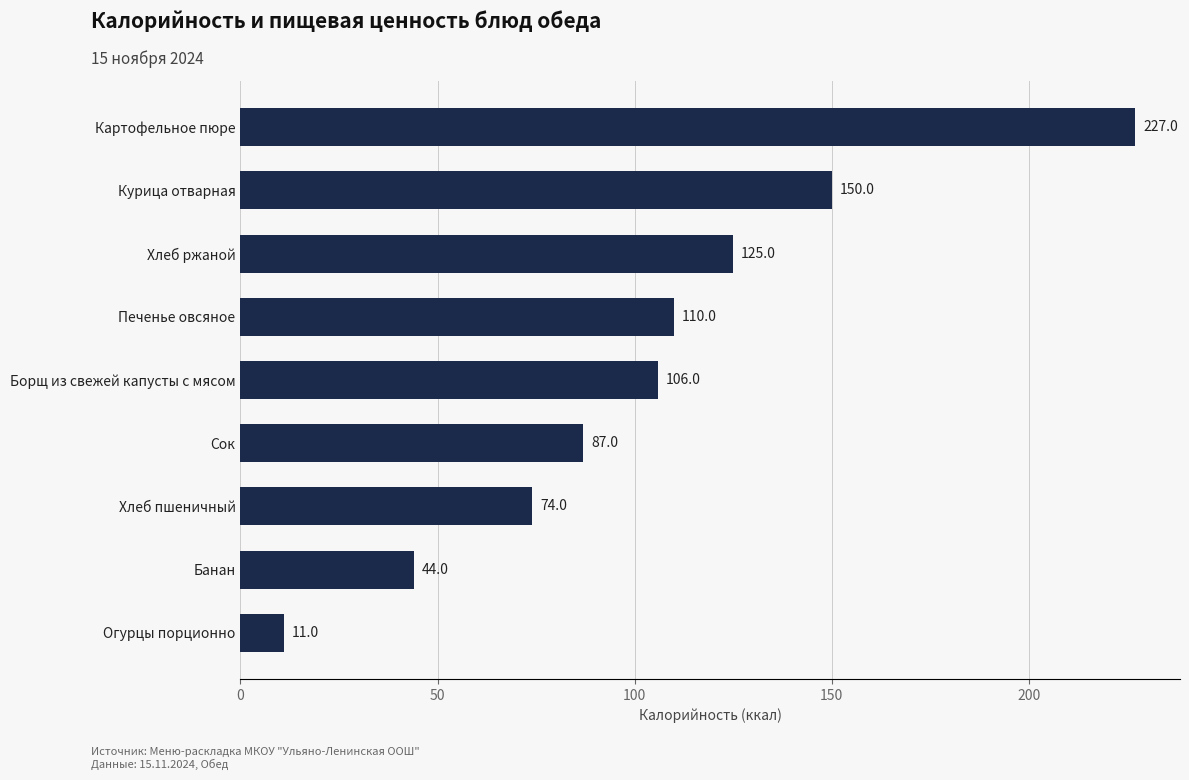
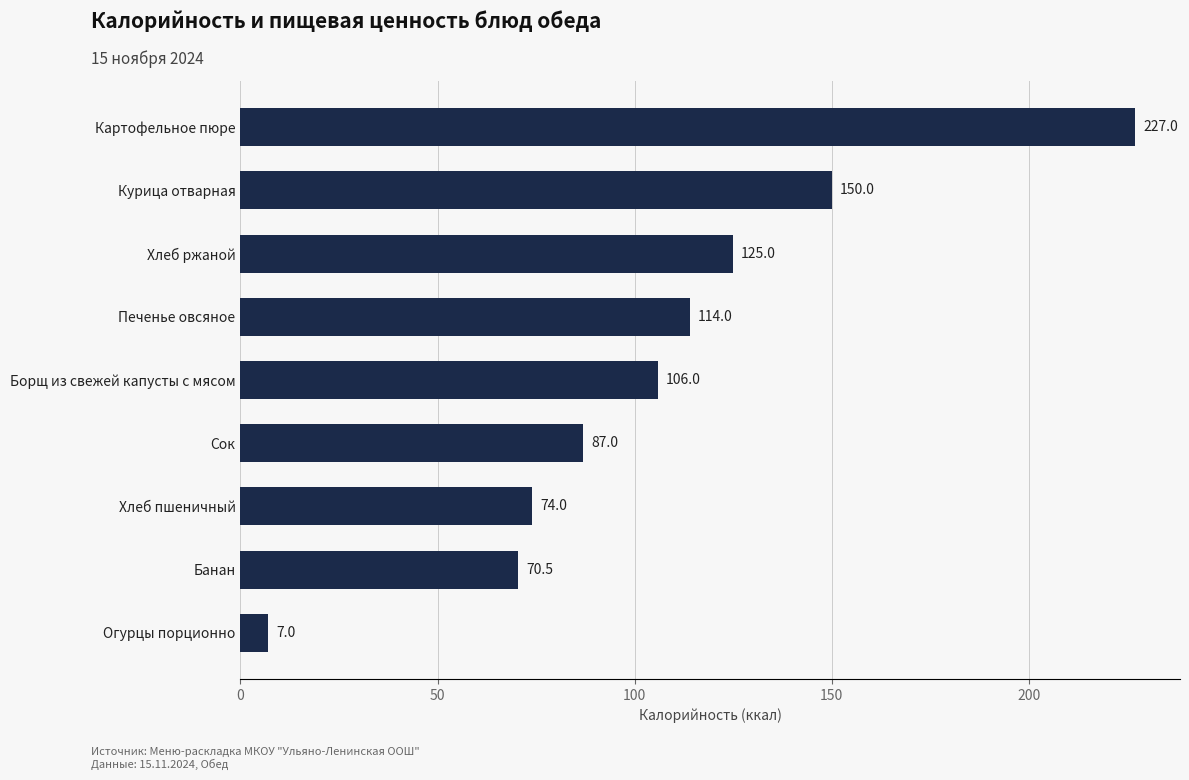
  {
    "Картофельное пюре": 227.0,
    "Курица отварная": 150.0,
    "Хлеб ржаной": 125.0,
-   "Печенье овсяное": 110.0,
+   "Печенье овсяное": 114.0,
    "Борщ из свежей капусты с мясом": 106.0,
    "Сок": 87.0,
    "Хлеб пшеничный": 74.0,
-   "Банан": 44.0,
-   "Огурцы порционно": 11.0
+   "Банан": 70.5,
+   "Огурцы порционно": 7.0
  }
